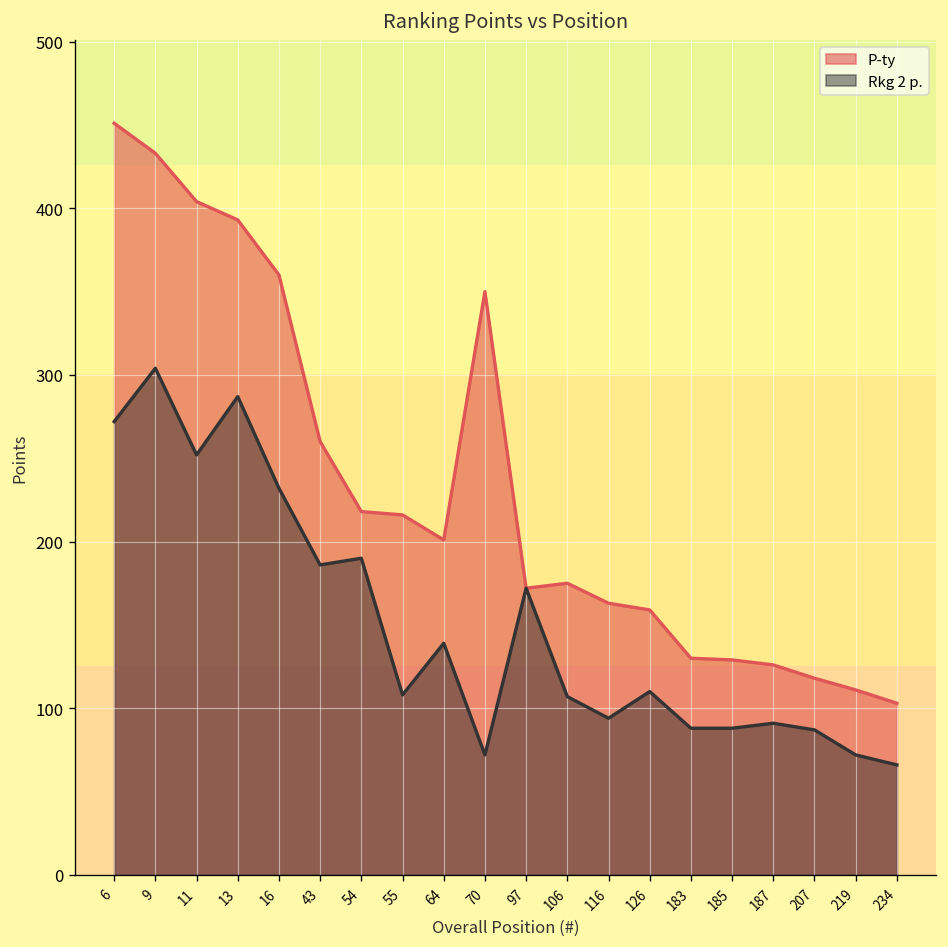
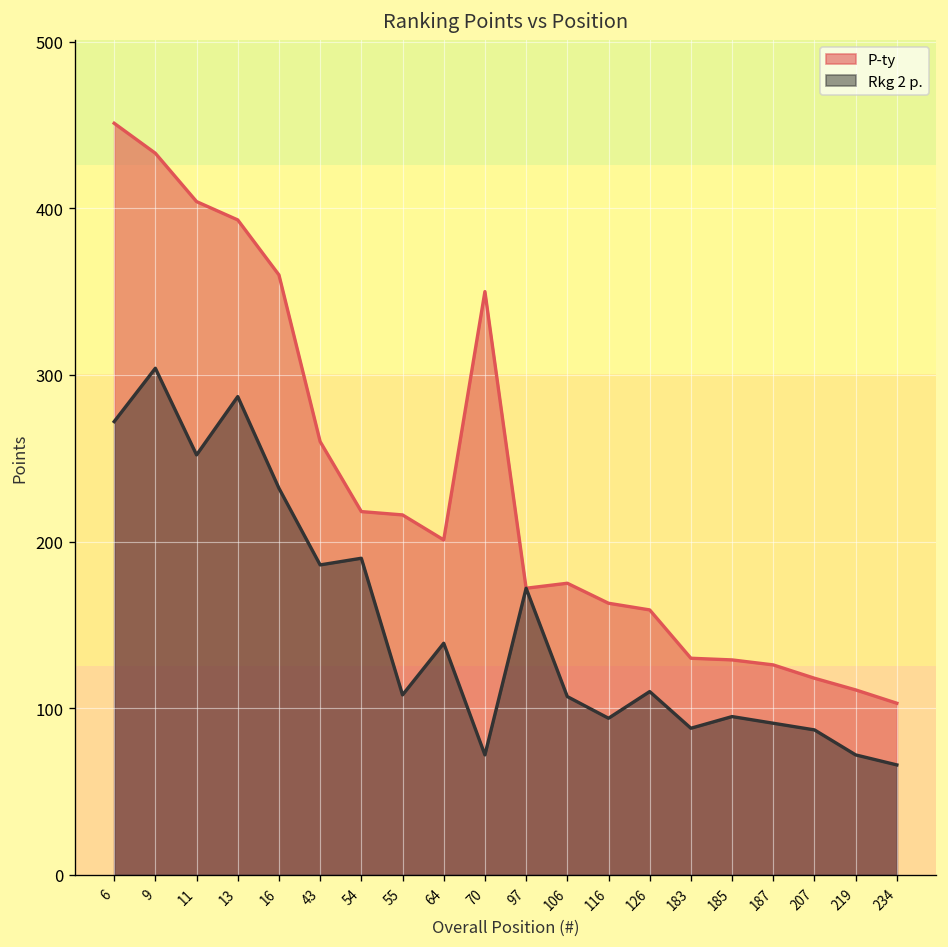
  {
    "P-ty": {
      "6": 451,
      "9": 433,
      "11": 404,
      "13": 393,
      "16": 360,
      "43": 260,
      "54": 218,
      "55": 216,
      "64": 201,
      "70": 350,
      "106": 175,
      "116": 163,
      "126": 159,
      "183": 130,
      "185": 129,
      "187": 126,
      "207": 118,
      "219": 111,
      "234": 103
    },
    "Rkg 2 p.": {
      "6": 272,
      "9": 304,
      "11": 252,
      "13": 287,
      "16": 232,
      "43": 186,
      "54": 190,
      "55": 108,
      "64": 139,
      "70": 72,
      "106": 107,
      "116": 94,
      "126": 110,
      "183": 88,
-     "185": 88,
+     "185": 95,
      "187": 91,
      "207": 87,
      "219": 72,
      "234": 66
    }
  }
